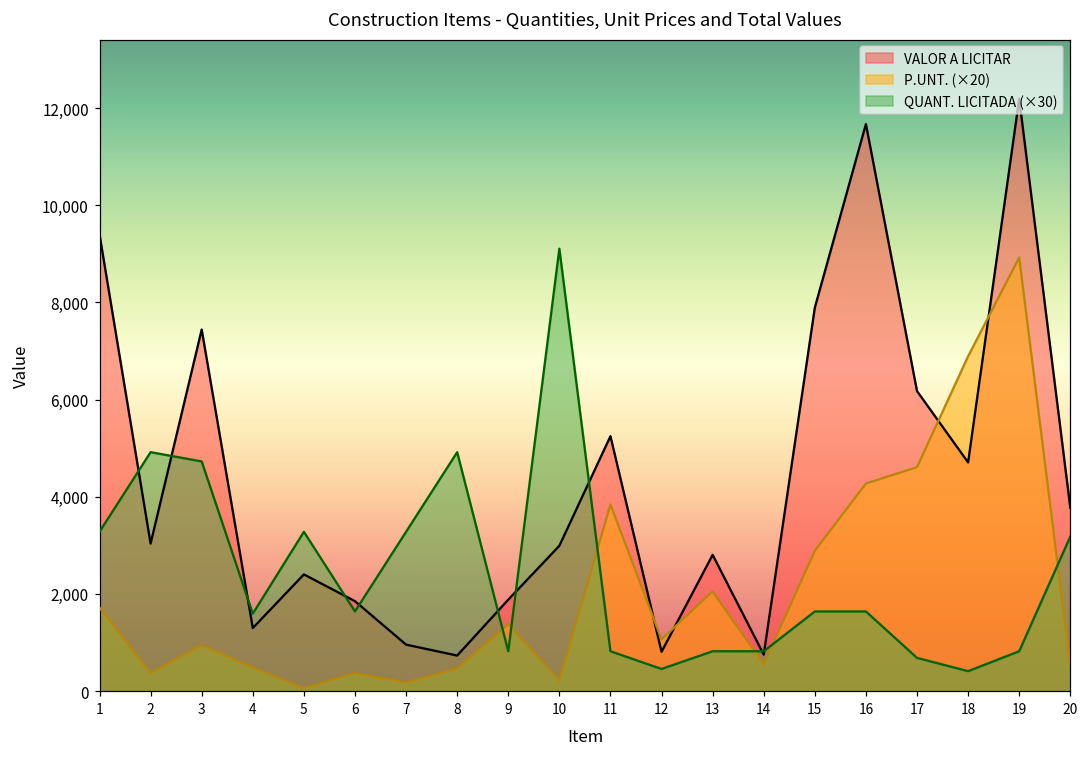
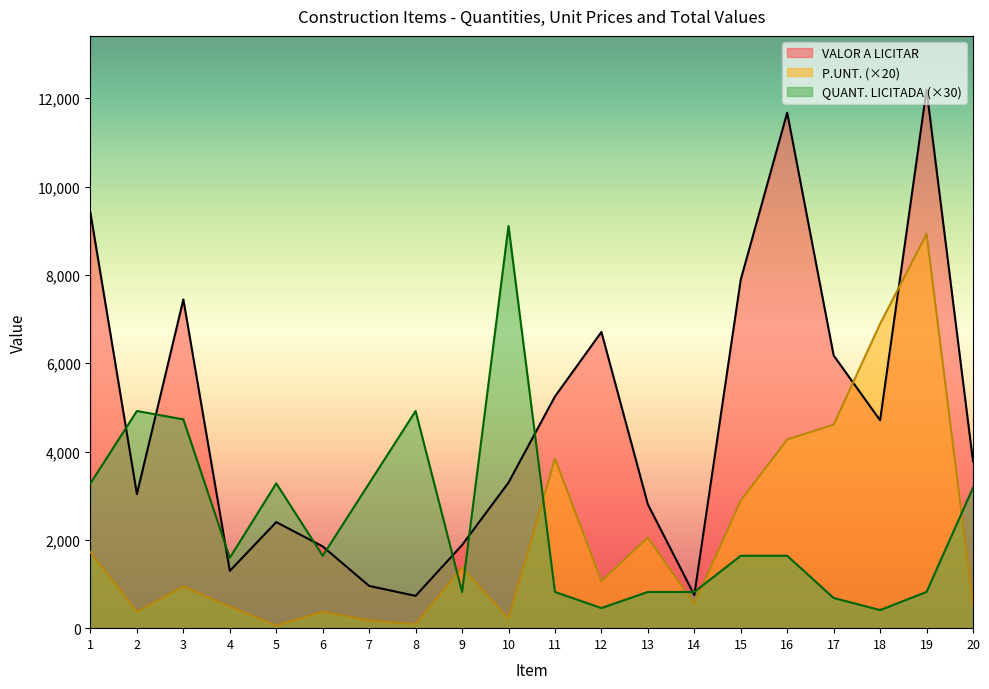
  {
    "VALOR A LICITAR": {
      "1": "9,400",
      "2": "3,000",
      "3": "7,400",
      "4": "1,300",
      "5": "2,400",
      "6": "1,900",
      "7": "1,000",
      "8": "700",
      "9": "1,900",
-     "10": "3,000",
+     "10": "3,300",
      "11": "5,200",
-     "12": "800",
+     "12": "6,700",
      "13": "2,800",
      "14": "700",
      "15": "7,900",
      "16": "11,700",
      "17": "6,200",
      "18": "4,700",
      "20": "3,800"
    },
    "P.UNT. (×20)": {
      "1": "1,700",
      "2": "400",
      "3": "900",
      "4": "500",
      "5": "100",
      "6": "400",
      "7": "200",
-     "8": "500",
+     "8": "100",
      "9": "1,400",
      "10": "200",
      "11": "3,800",
      "12": "1,100",
      "13": "2,100",
      "14": "500",
      "15": "2,900",
      "16": "4,300",
      "17": "4,600",
      "18": "6,900",
      "19": "8,900",
      "20": "500"
    },
    "QUANT. LICITADA (×30)": {
      "1": "3,300",
      "2": "4,900",
      "3": "4,700",
      "4": "1,600",
      "5": "3,300",
      "6": "1,600",
      "7": "3,300",
      "8": "4,900",
      "9": "800",
      "10": "9,100",
      "11": "800",
      "12": "500",
      "13": "800",
      "14": "800",
      "15": "1,600",
      "16": "1,600",
      "17": "700",
      "18": "400",
      "19": "800",
      "20": "3,200"
    }
  }
